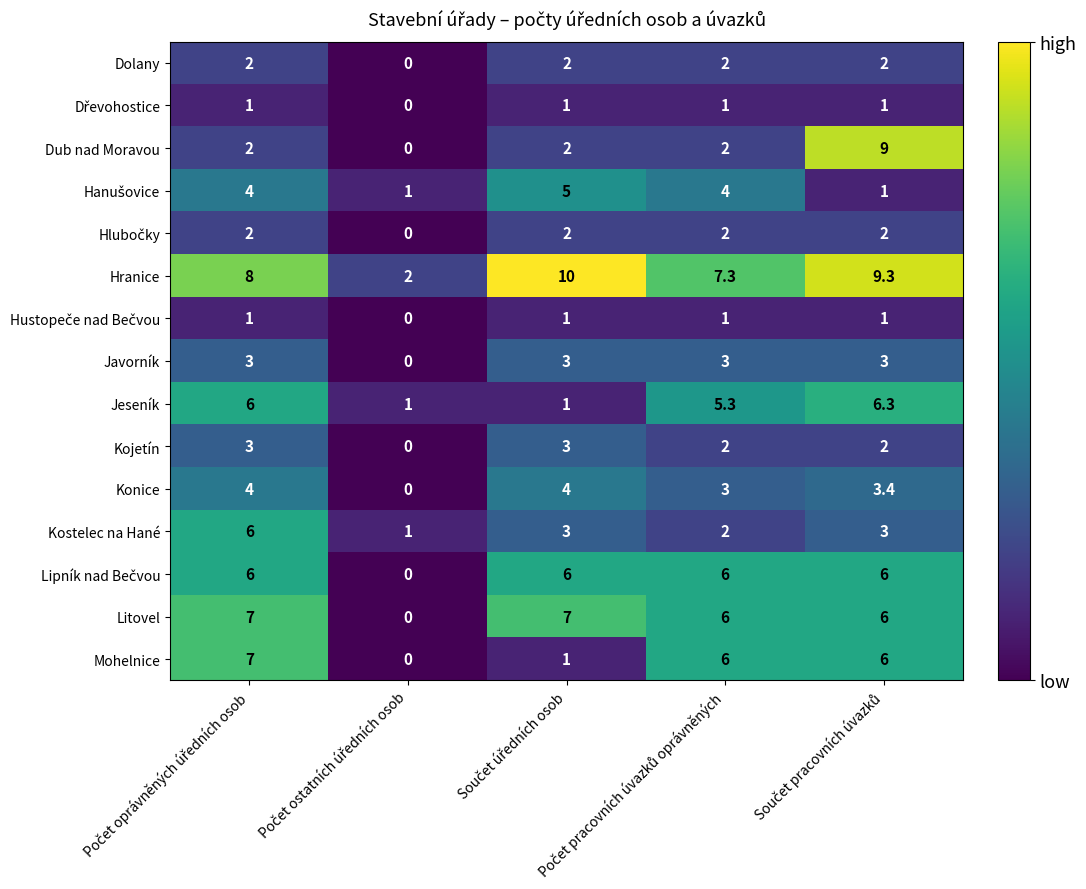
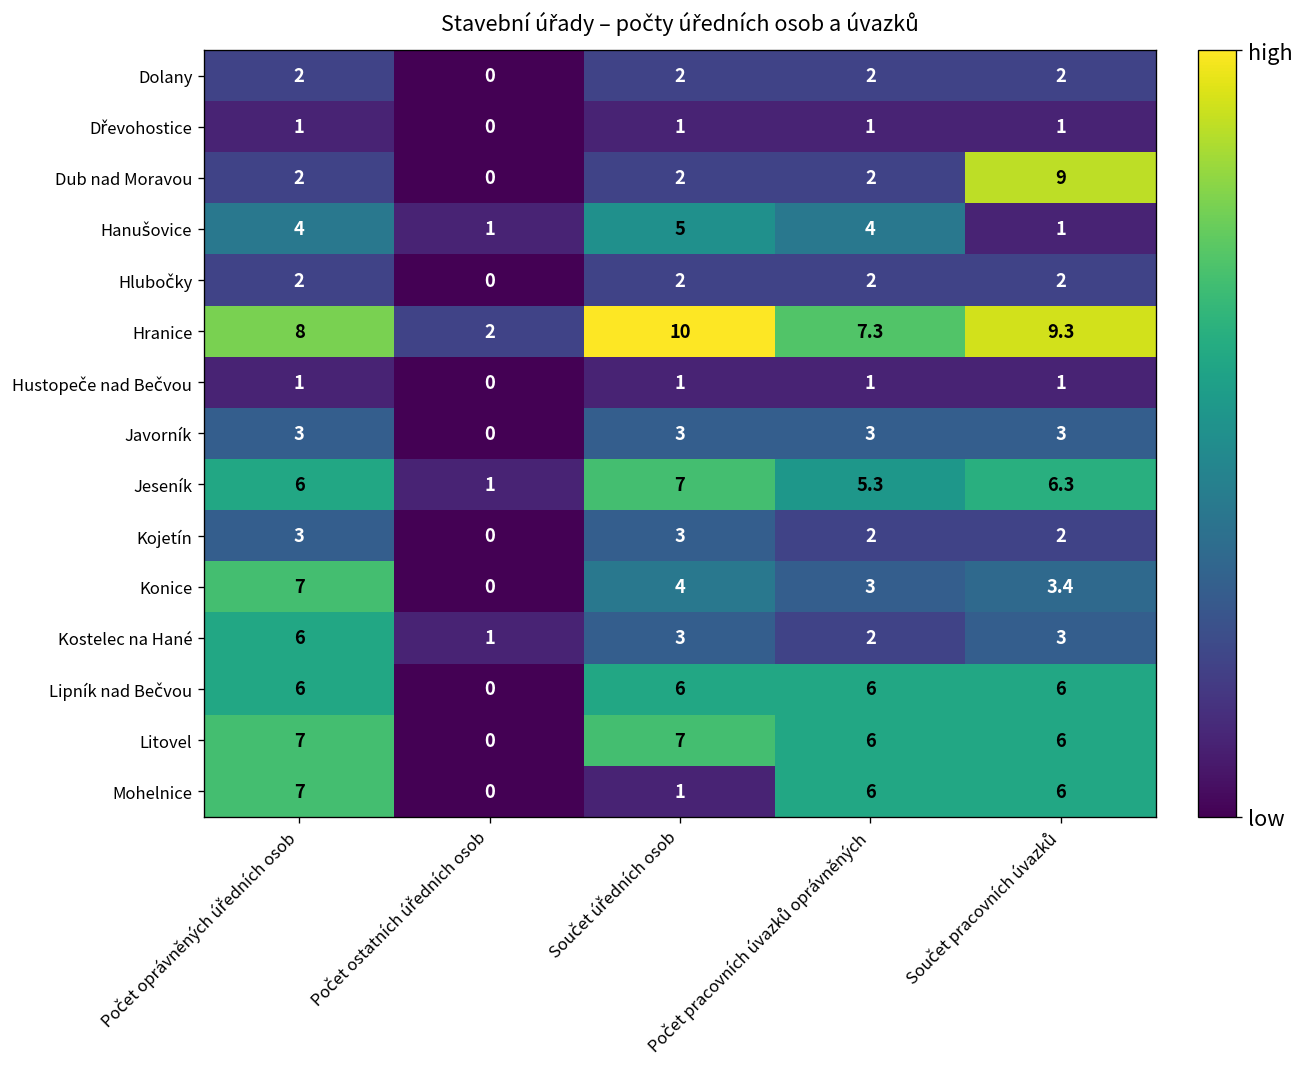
  {
    "Dolany": {
      "Počet oprávněných úředních osob": 2,
      "Počet ostatních úředních osob": 0,
      "Součet úředních osob": 2,
      "Počet pracovních úvazků oprávněných": 2,
      "Součet pracovních úvazků": 2
    },
    "Dřevohostice": {
      "Počet oprávněných úředních osob": 1,
      "Počet ostatních úředních osob": 0,
      "Součet úředních osob": 1,
      "Počet pracovních úvazků oprávněných": 1,
      "Součet pracovních úvazků": 1
    },
    "Dub nad Moravou": {
      "Počet oprávněných úředních osob": 2,
      "Počet ostatních úředních osob": 0,
      "Součet úředních osob": 2,
      "Počet pracovních úvazků oprávněných": 2,
      "Součet pracovních úvazků": 9
    },
    "Hanušovice": {
      "Počet oprávněných úředních osob": 4,
      "Počet ostatních úředních osob": 1,
      "Součet úředních osob": 5,
      "Počet pracovních úvazků oprávněných": 4,
      "Součet pracovních úvazků": 1
    },
    "Hlubočky": {
      "Počet oprávněných úředních osob": 2,
      "Počet ostatních úředních osob": 0,
      "Součet úředních osob": 2,
      "Počet pracovních úvazků oprávněných": 2,
      "Součet pracovních úvazků": 2
    },
    "Hranice": {
      "Počet oprávněných úředních osob": 8,
      "Počet ostatních úředních osob": 2,
      "Součet úředních osob": 10,
      "Počet pracovních úvazků oprávněných": 7.3,
      "Součet pracovních úvazků": 9.3
    },
    "Hustopeče nad Bečvou": {
      "Počet oprávněných úředních osob": 1,
      "Počet ostatních úředních osob": 0,
      "Součet úředních osob": 1,
      "Počet pracovních úvazků oprávněných": 1,
      "Součet pracovních úvazků": 1
    },
    "Javorník": {
      "Počet oprávněných úředních osob": 3,
      "Počet ostatních úředních osob": 0,
      "Součet úředních osob": 3,
      "Počet pracovních úvazků oprávněných": 3,
      "Součet pracovních úvazků": 3
    },
    "Jeseník": {
      "Počet oprávněných úředních osob": 6,
      "Počet ostatních úředních osob": 1,
-     "Součet úředních osob": 1,
+     "Součet úředních osob": 7,
      "Počet pracovních úvazků oprávněných": 5.3,
      "Součet pracovních úvazků": 6.3
    },
    "Kojetín": {
      "Počet oprávněných úředních osob": 3,
      "Počet ostatních úředních osob": 0,
      "Součet úředních osob": 3,
      "Počet pracovních úvazků oprávněných": 2,
      "Součet pracovních úvazků": 2
    },
    "Konice": {
-     "Počet oprávněných úředních osob": 4,
+     "Počet oprávněných úředních osob": 7,
      "Počet ostatních úředních osob": 0,
      "Součet úředních osob": 4,
      "Počet pracovních úvazků oprávněných": 3,
      "Součet pracovních úvazků": 3.4
    },
    "Kostelec na Hané": {
      "Počet oprávněných úředních osob": 6,
      "Počet ostatních úředních osob": 1,
      "Součet úředních osob": 3,
      "Počet pracovních úvazků oprávněných": 2,
      "Součet pracovních úvazků": 3
    },
    "Lipník nad Bečvou": {
      "Počet oprávněných úředních osob": 6,
      "Počet ostatních úředních osob": 0,
      "Součet úředních osob": 6,
      "Počet pracovních úvazků oprávněných": 6,
      "Součet pracovních úvazků": 6
    },
    "Litovel": {
      "Počet oprávněných úředních osob": 7,
      "Počet ostatních úředních osob": 0,
      "Součet úředních osob": 7,
      "Počet pracovních úvazků oprávněných": 6,
      "Součet pracovních úvazků": 6
    },
    "Mohelnice": {
      "Počet oprávněných úředních osob": 7,
      "Počet ostatních úředních osob": 0,
      "Součet úředních osob": 1,
      "Počet pracovních úvazků oprávněných": 6,
      "Součet pracovních úvazků": 6
    }
  }
